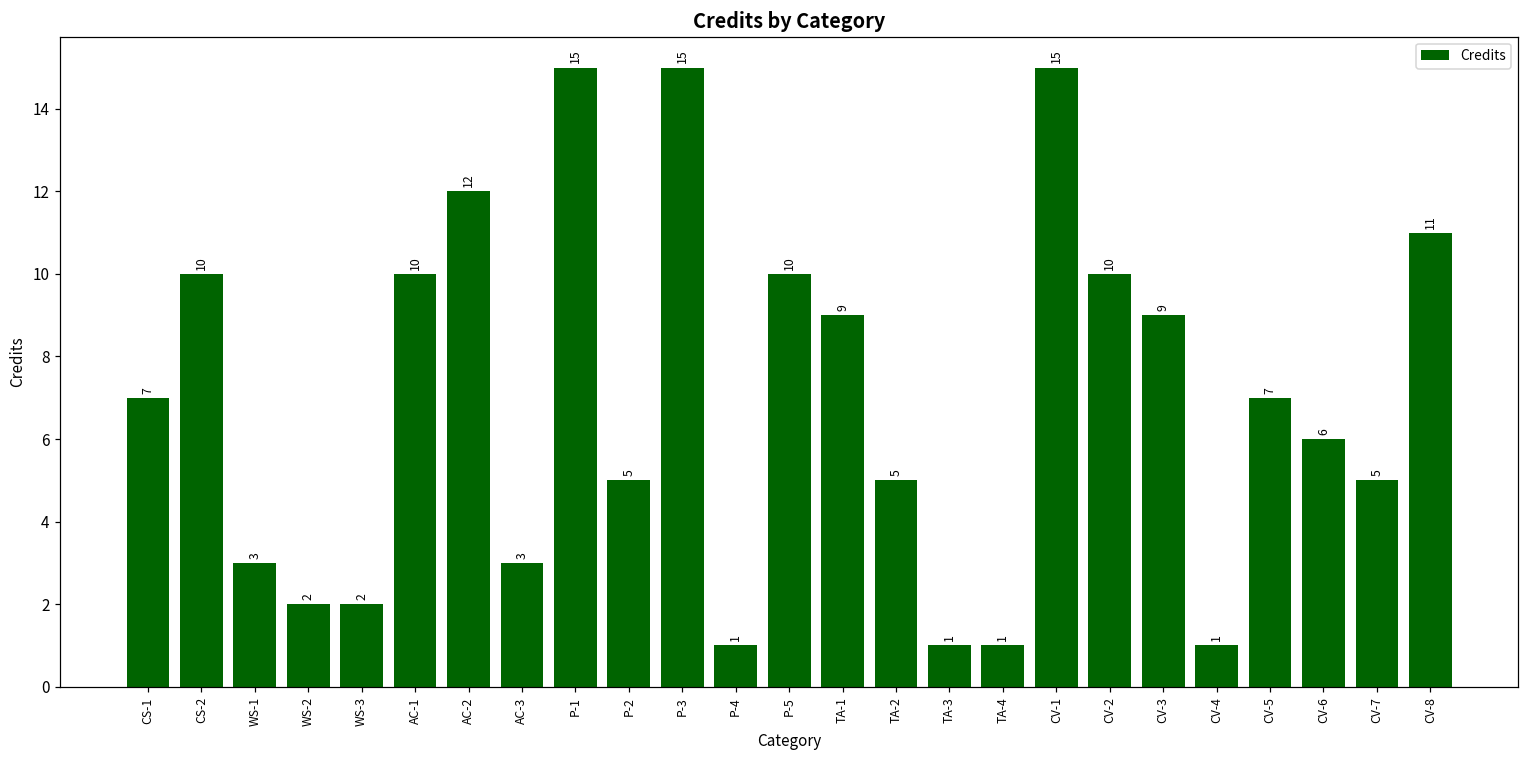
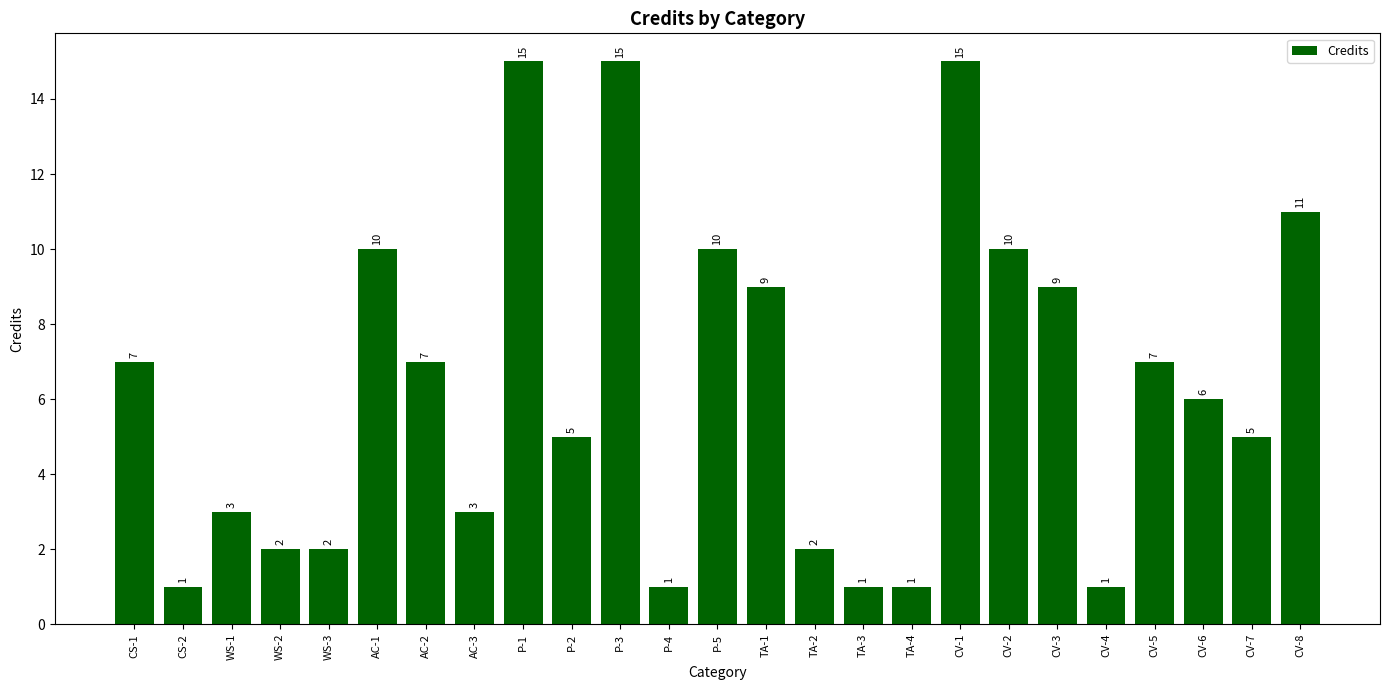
  {
    "CS-1": 7,
-   "CS-2": 10,
+   "CS-2": 1,
    "WS-1": 3,
    "WS-2": 2,
    "WS-3": 2,
    "AC-1": 10,
-   "AC-2": 12,
+   "AC-2": 7,
    "AC-3": 3,
    "P-1": 15,
    "P-2": 5,
    "P-3": 15,
    "P-4": 1,
    "P-5": 10,
    "TA-1": 9,
-   "TA-2": 5,
+   "TA-2": 2,
    "TA-3": 1,
    "TA-4": 1,
    "CV-1": 15,
    "CV-2": 10,
    "CV-3": 9,
    "CV-4": 1,
    "CV-5": 7,
    "CV-6": 6,
    "CV-7": 5,
    "CV-8": 11
  }
